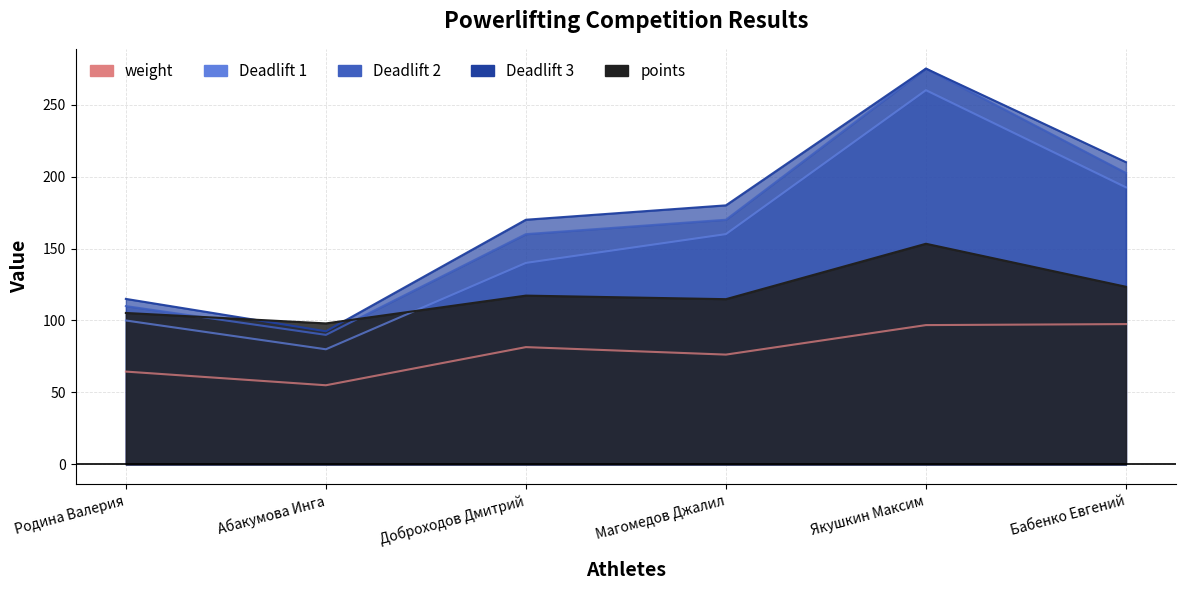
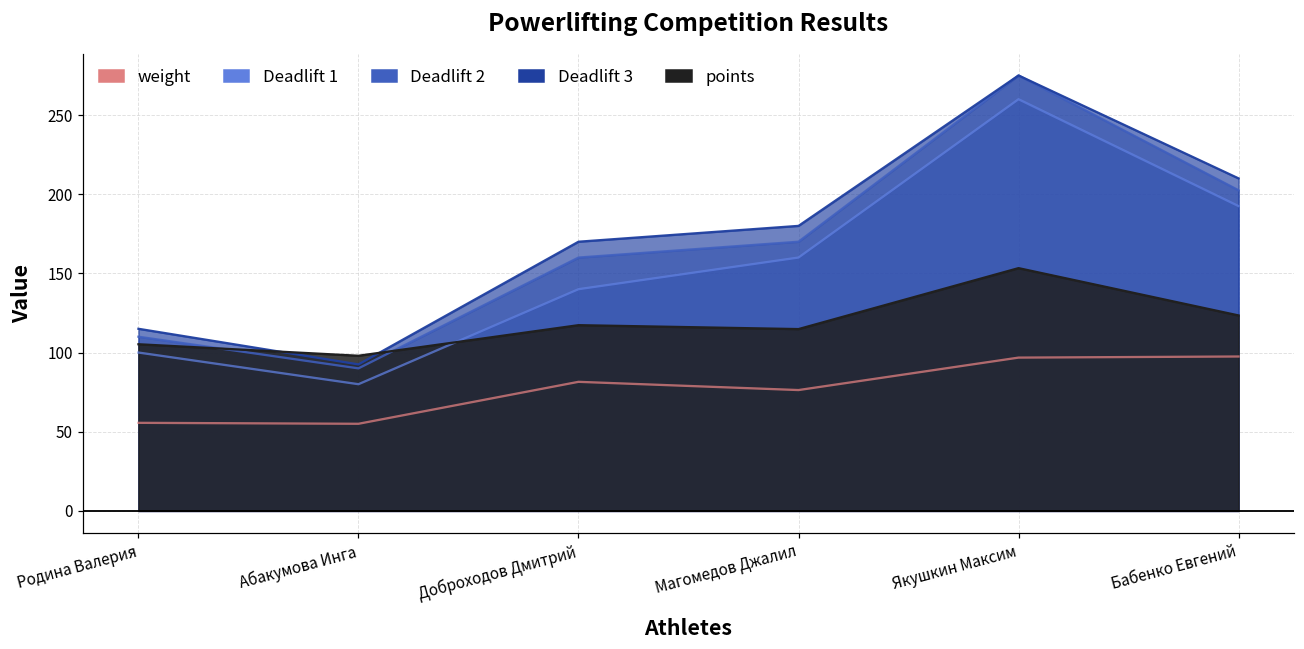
  {
    "weight": {
-     "Родина Валерия": 65,
+     "Родина Валерия": 56,
      "Абакумова Инга": 55,
      "Доброходов Дмитрий": 82,
      "Магомедов Джалил": 76,
      "Якушкин Максим": 97,
      "Бабенко Евгений": 98
    },
    "points": {
      "Родина Валерия": 105,
      "Абакумова Инга": 98,
      "Доброходов Дмитрий": 117,
      "Магомедов Джалил": 115,
      "Якушкин Максим": 153,
      "Бабенко Евгений": 123
    }
  }
